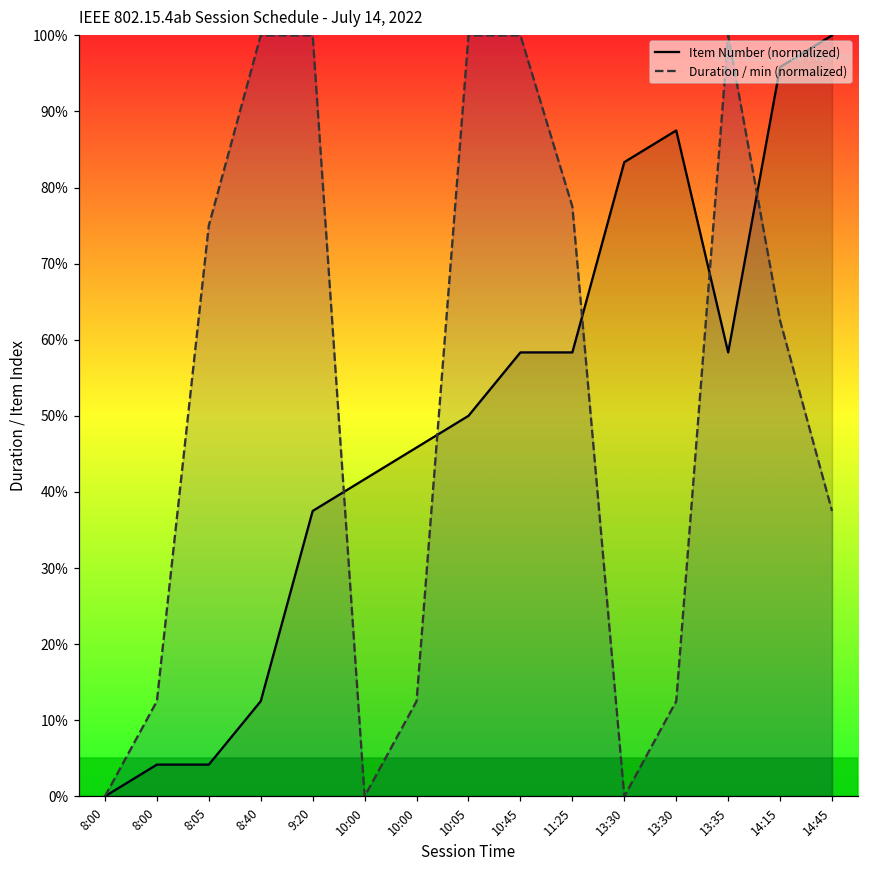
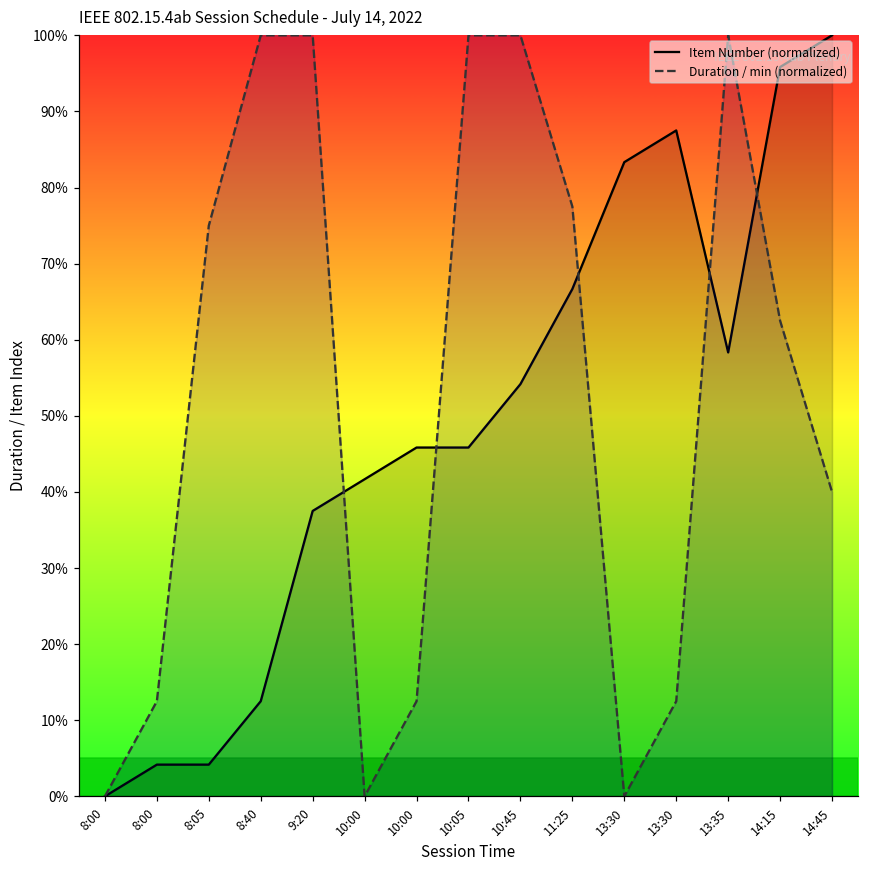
  {
    "Item Number (normalized)": {
      "8:40": "13%",
      "9:20": "38%",
-     "10:05": "50%",
-     "10:45": "58%",
-     "11:25": "58%",
+     "10:05": "46%",
+     "10:45": "54%",
+     "11:25": "67%",
      "13:35": "58%",
      "14:45": "100%"
    },
    "Duration / min (normalized)": {
      "8:05": "75%",
      "8:40": "100%",
      "9:20": "100%",
      "10:05": "100%",
      "10:45": "100%",
      "11:25": "78%",
      "13:35": "100%",
      "14:15": "63%",
-     "14:45": "38%"
+     "14:45": "40%"
    }
  }
